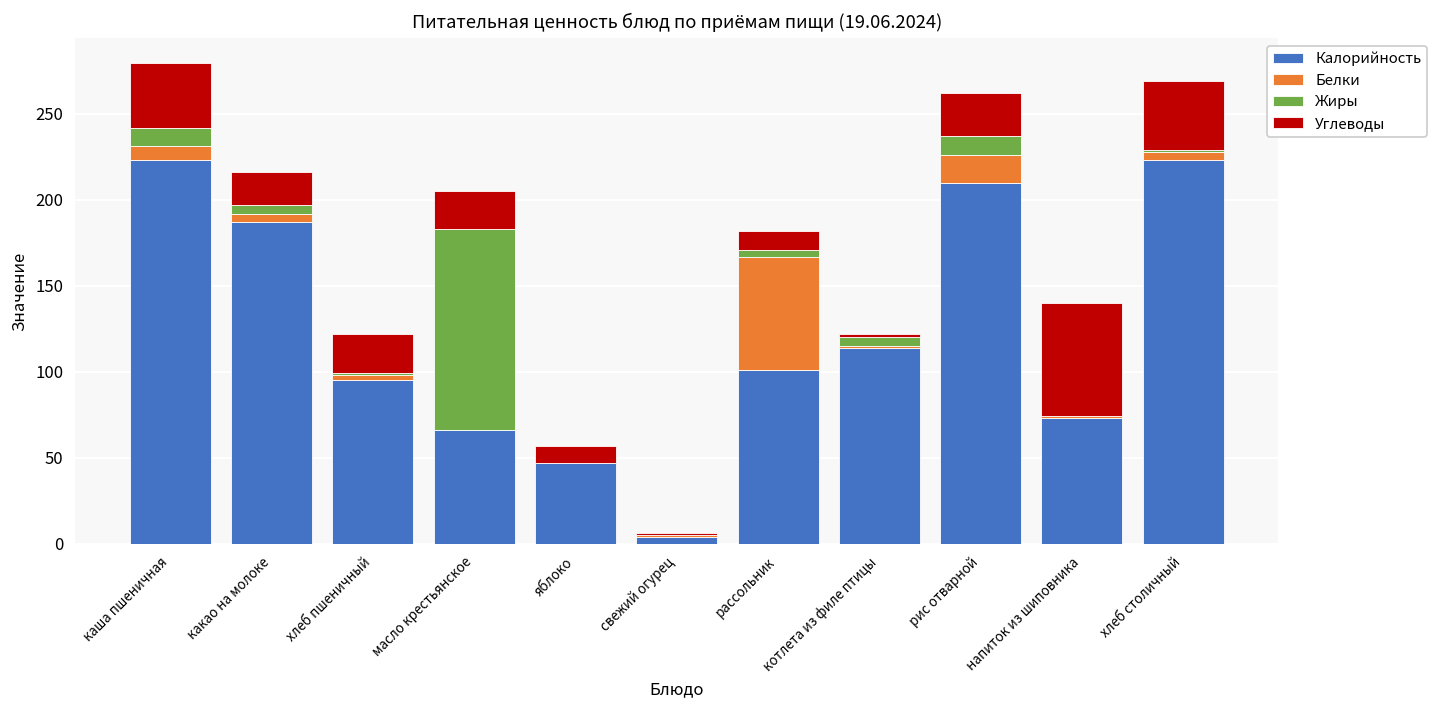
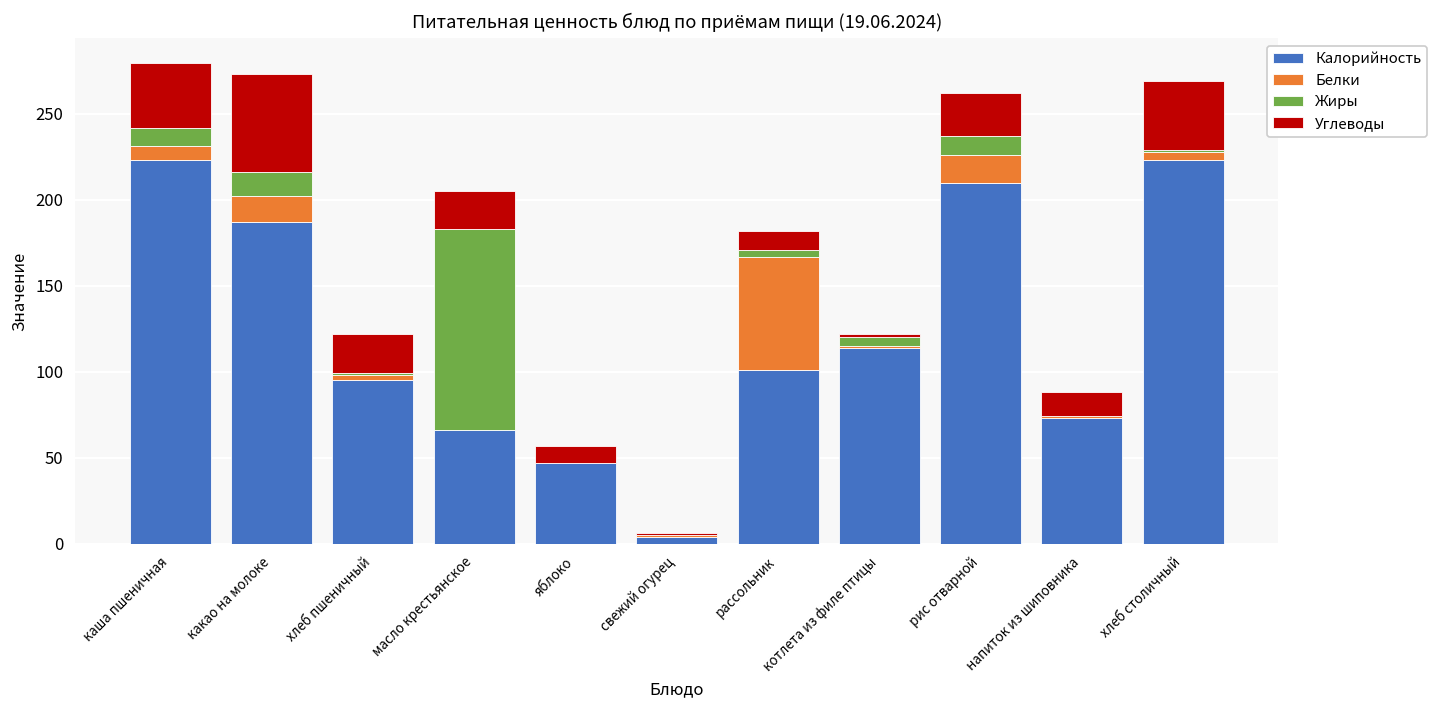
  {
    "Калорийность": {
      "каша пшеничная": 223,
      "какао на молоке": 187,
      "хлеб пшеничный": 95,
      "масло крестьянское": 66,
      "яблоко": 47,
      "свежий огурец": 4,
      "рассольник": 101,
      "котлета из филе птицы": 114,
      "рис отварной": 210,
      "напиток из шиповника": 73,
      "хлеб столичный": 223
    },
    "Белки": {
      "каша пшеничная": 8,
-     "какао на молоке": 5,
+     "какао на молоке": 15,
      "хлеб пшеничный": 3,
      "масло крестьянское": 0,
      "яблоко": 0,
      "рассольник": 66,
      "рис отварной": 16,
      "хлеб столичный": 5
    },
    "Жиры": {
      "каша пшеничная": 11,
-     "какао на молоке": 5,
+     "какао на молоке": 14,
      "масло крестьянское": 117,
      "яблоко": 0,
      "свежий огурец": 0,
      "рассольник": 4,
      "котлета из филе птицы": 5,
      "рис отварной": 11,
      "напиток из шиповника": 0
    },
    "Углеводы": {
      "каша пшеничная": 38,
-     "какао на молоке": 19,
+     "какао на молоке": 57,
      "хлеб пшеничный": 23,
      "масло крестьянское": 22,
      "яблоко": 10,
      "рассольник": 11,
      "котлета из филе птицы": 2,
      "рис отварной": 25,
-     "напиток из шиповника": 66,
+     "напиток из шиповника": 14,
      "хлеб столичный": 40
    }
  }
